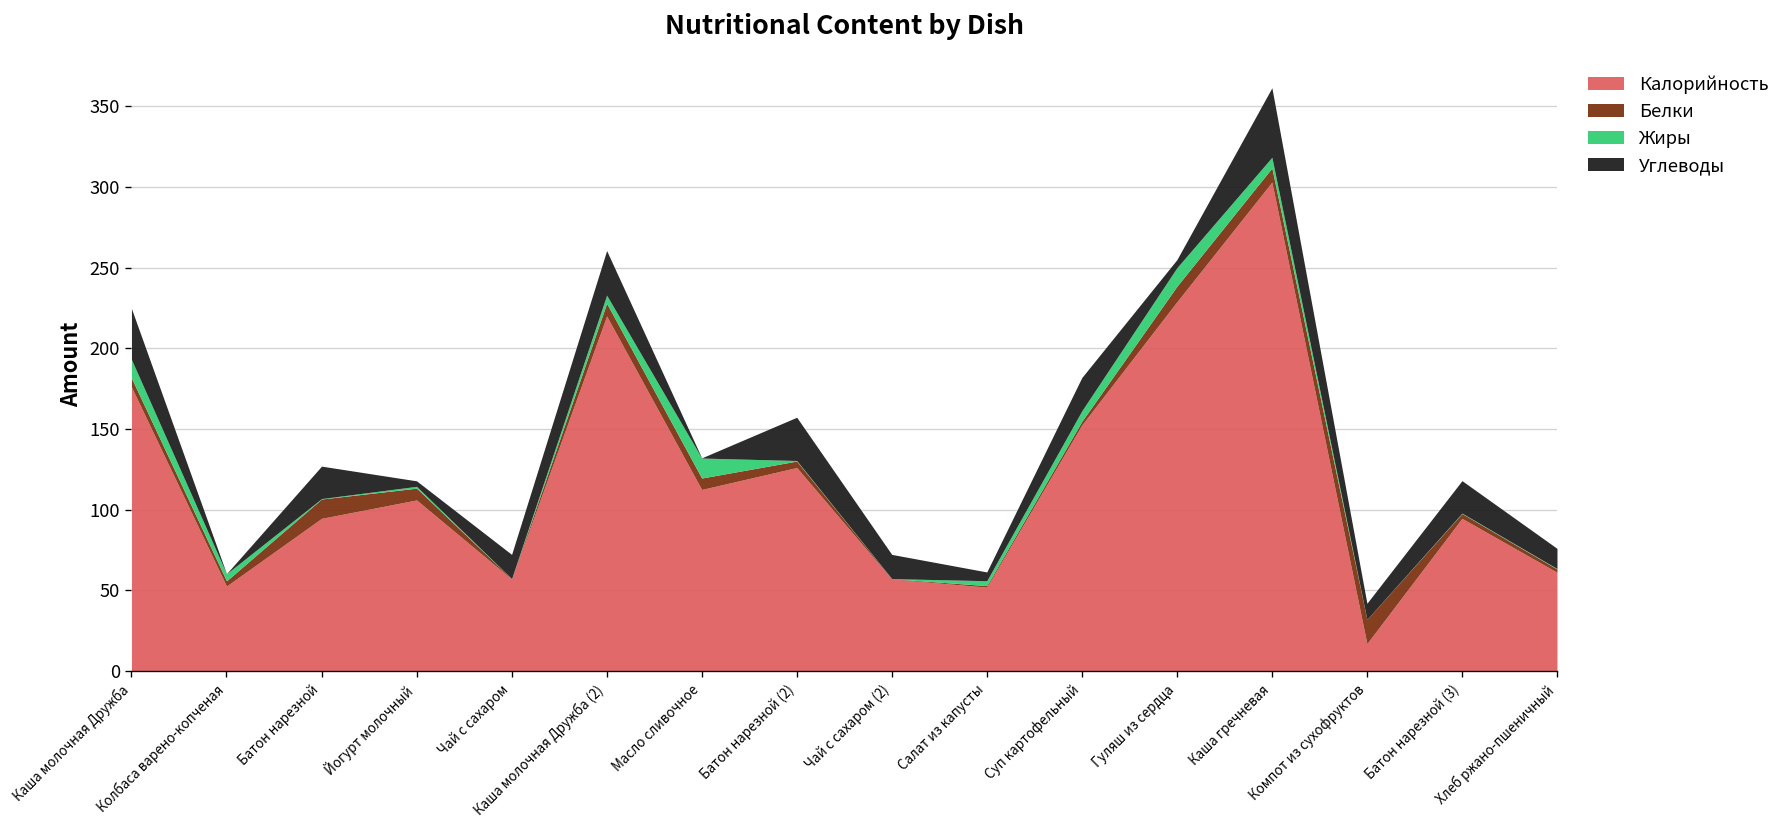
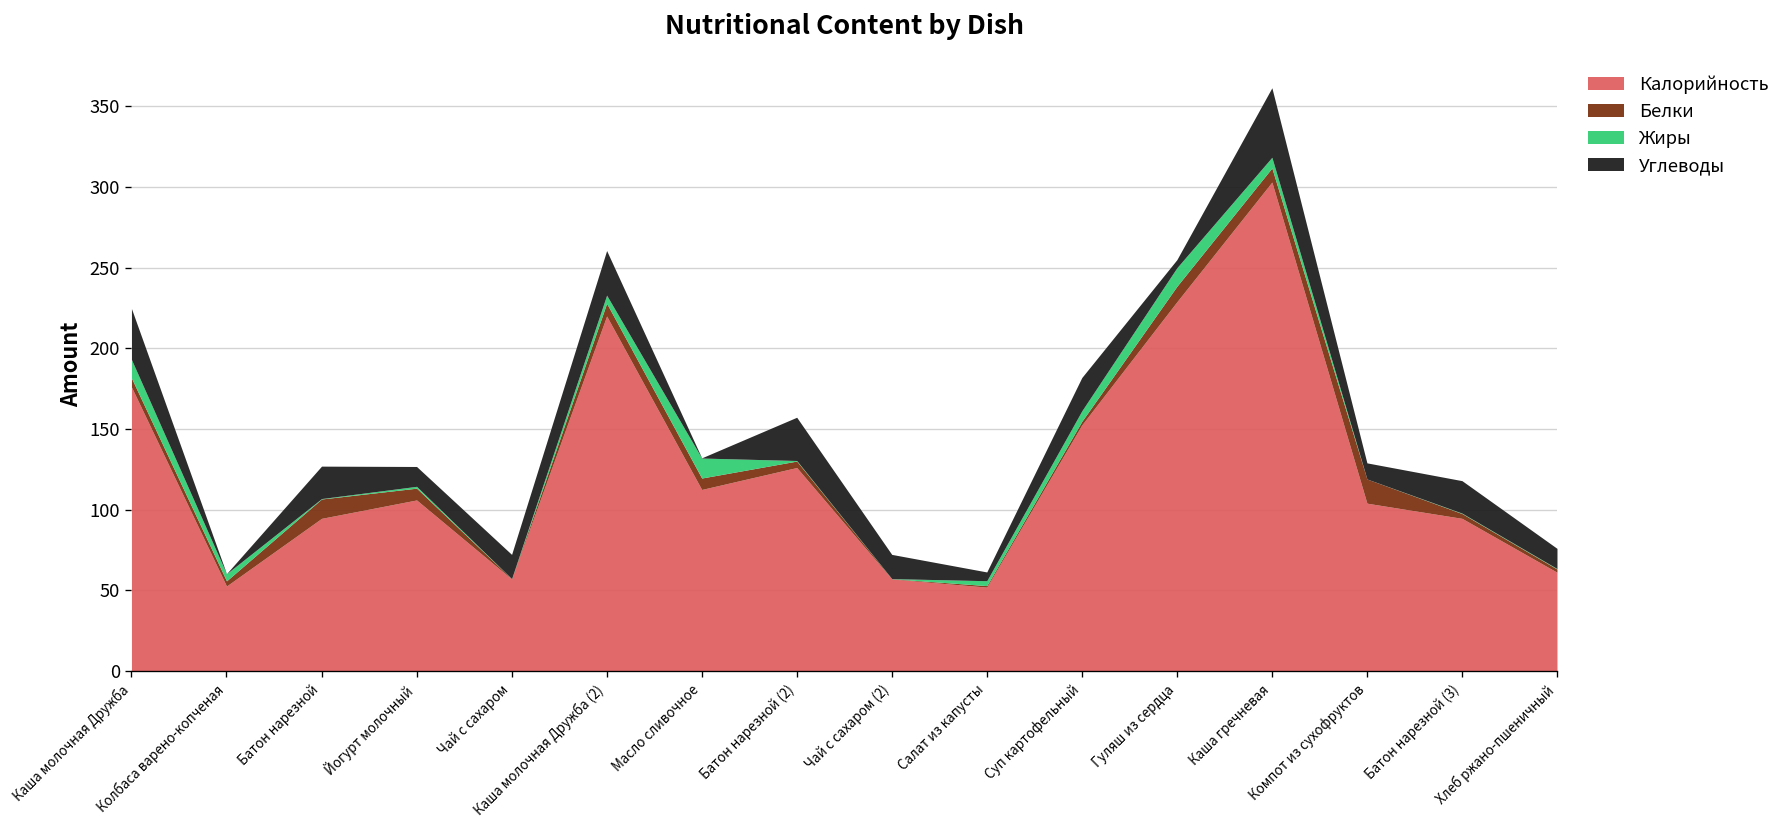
  {
    "Калорийность": {
      "Каша молочная Дружба": 176,
      "Колбаса варено-копченая": 53,
      "Батон нарезной": 95,
      "Йогурт молочный": 106,
      "Каша молочная Дружба (2)": 220,
      "Масло сливочное": 113,
      "Батон нарезной (2)": 126,
      "Суп картофельный": 153,
      "Гуляш из сердца": 229,
      "Каша гречневая": 303,
-     "Компот из сухофруктов": 17,
+     "Компот из сухофруктов": 104,
      "Батон нарезной (3)": 95,
      "Хлеб ржано-пшеничный": 61
    },
    "Белки": {
      "Каша молочная Дружба": 6,
      "Колбаса варено-копченая": 3,
      "Каша молочная Дружба (2)": 8,
      "Масло сливочное": 7,
      "Суп картофельный": 2,
      "Гуляш из сердца": 10,
      "Каша гречневая": 9
    },
    "Жиры": {
      "Каша молочная Дружба": 11,
      "Каша молочная Дружба (2)": 5,
      "Салат из капусты": 3,
      "Суп картофельный": 7,
      "Гуляш из сердца": 12,
      "Каша гречневая": 7
    },
    "Углеводы": {
      "Каша молочная Дружба": 32,
      "Батон нарезной": 20,
-     "Йогурт молочный": 3,
+     "Йогурт молочный": 12,
      "Чай с сахаром": 15,
      "Каша молочная Дружба (2)": 28,
      "Батон нарезной (2)": 27,
      "Чай с сахаром (2)": 15,
      "Салат из капусты": 5,
      "Суп картофельный": 21,
      "Гуляш из сердца": 5,
      "Каша гречневая": 43,
      "Компот из сухофруктов": 10,
      "Батон нарезной (3)": 20,
      "Хлеб ржано-пшеничный": 13
    }
  }
